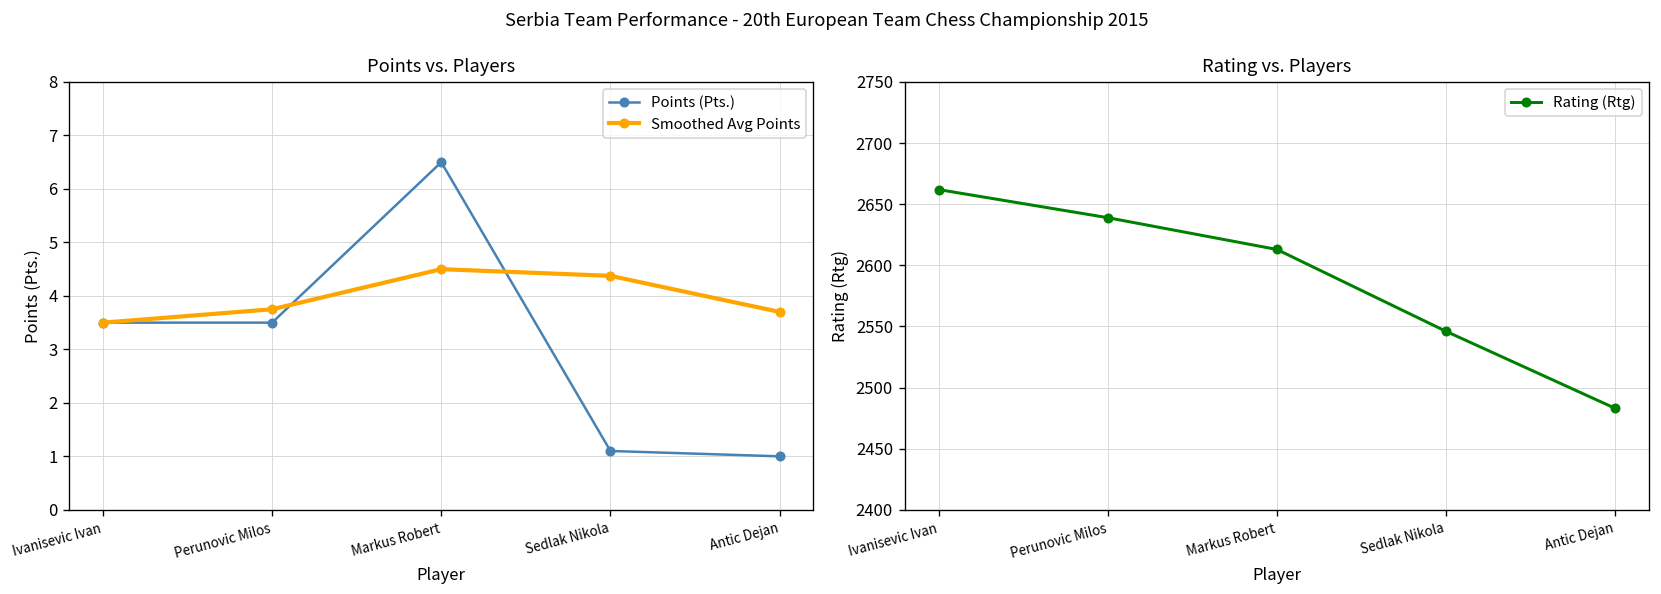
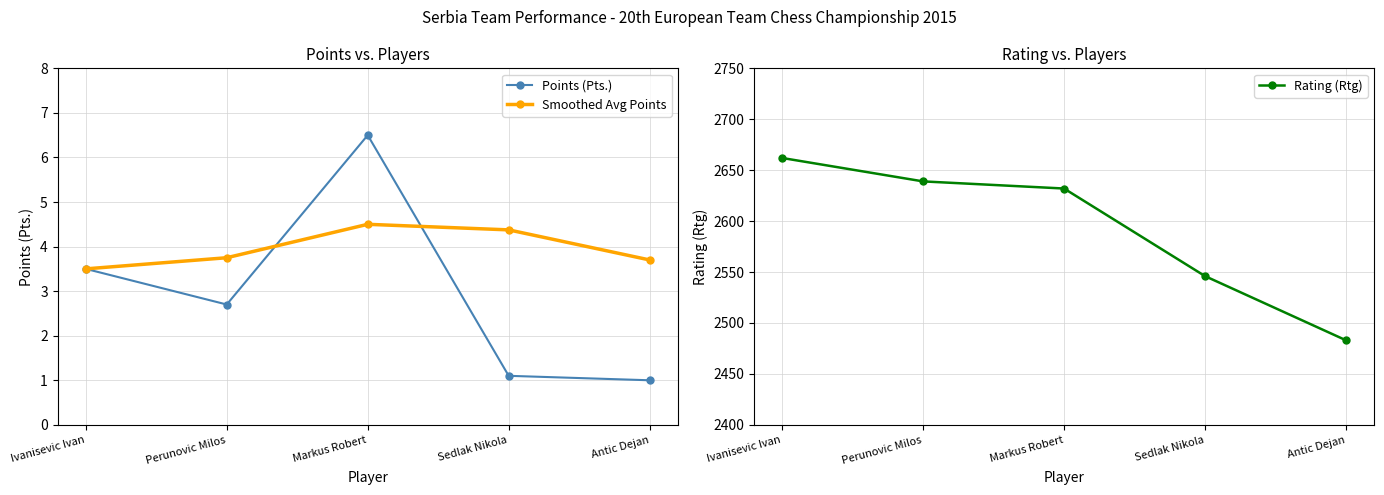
  {
    "Points vs. Players": {
      "Points (Pts.)": {
-       "Perunovic Milos": 3.5,
+       "Perunovic Milos": 2.7,
        "Markus Robert": 6.5,
        "Sedlak Nikola": 1.1,
        "Antic Dejan": 1.0
      },
      "Smoothed Avg Points": {
        "Perunovic Milos": 3.8,
        "Markus Robert": 4.5,
        "Sedlak Nikola": 4.4,
        "Antic Dejan": 3.7
      }
    },
    "Rating vs. Players": {
      "Ivanisevic Ivan": 2662,
      "Perunovic Milos": 2639,
-     "Markus Robert": 2613,
+     "Markus Robert": 2632,
      "Sedlak Nikola": 2546,
      "Antic Dejan": 2483
    }
  }
